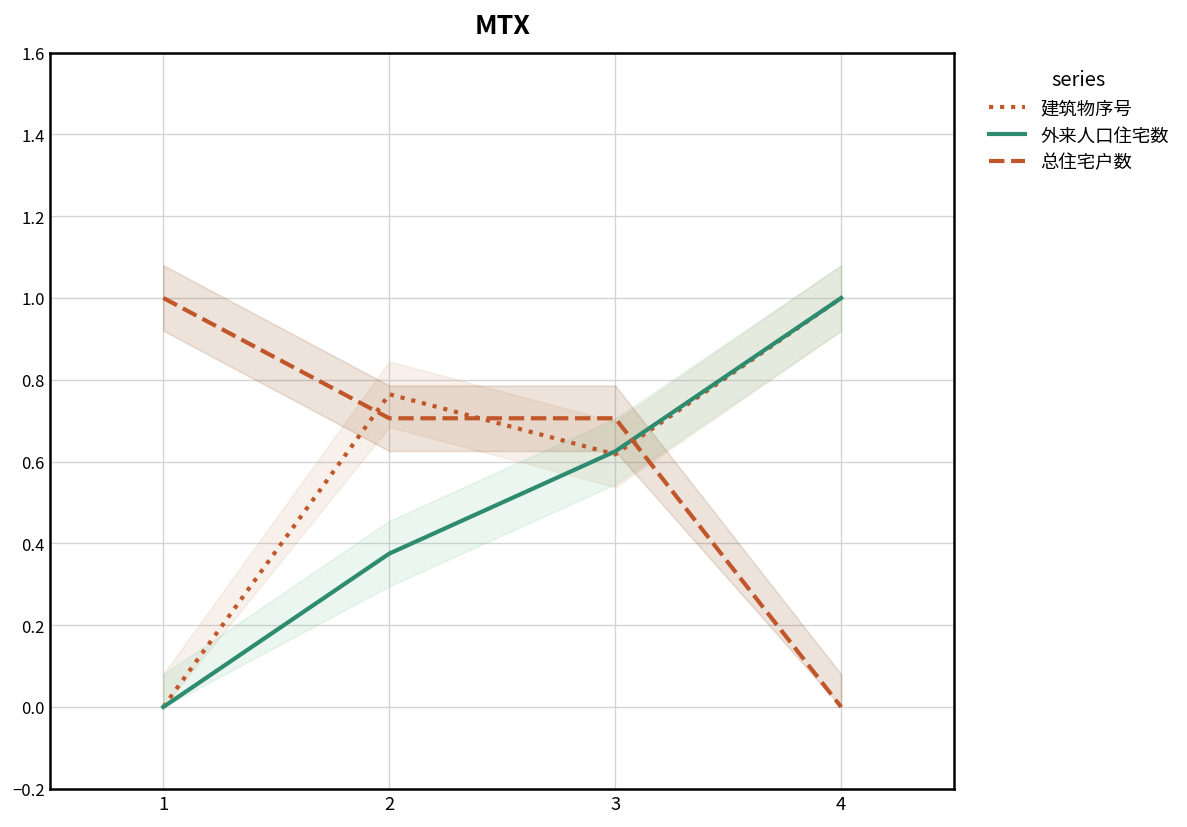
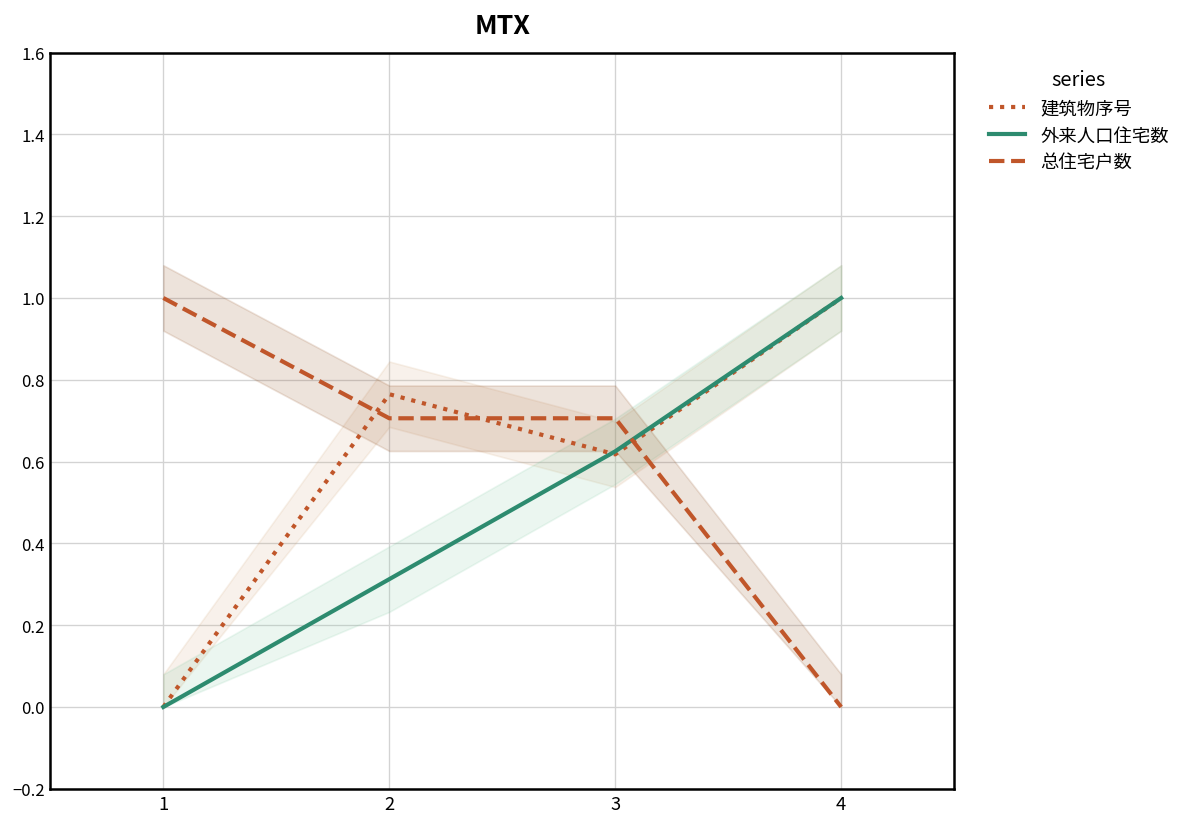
  {
    "外来人口住宅数": {
-     "2": 0.38
+     "2": 0.31
    }
  }
